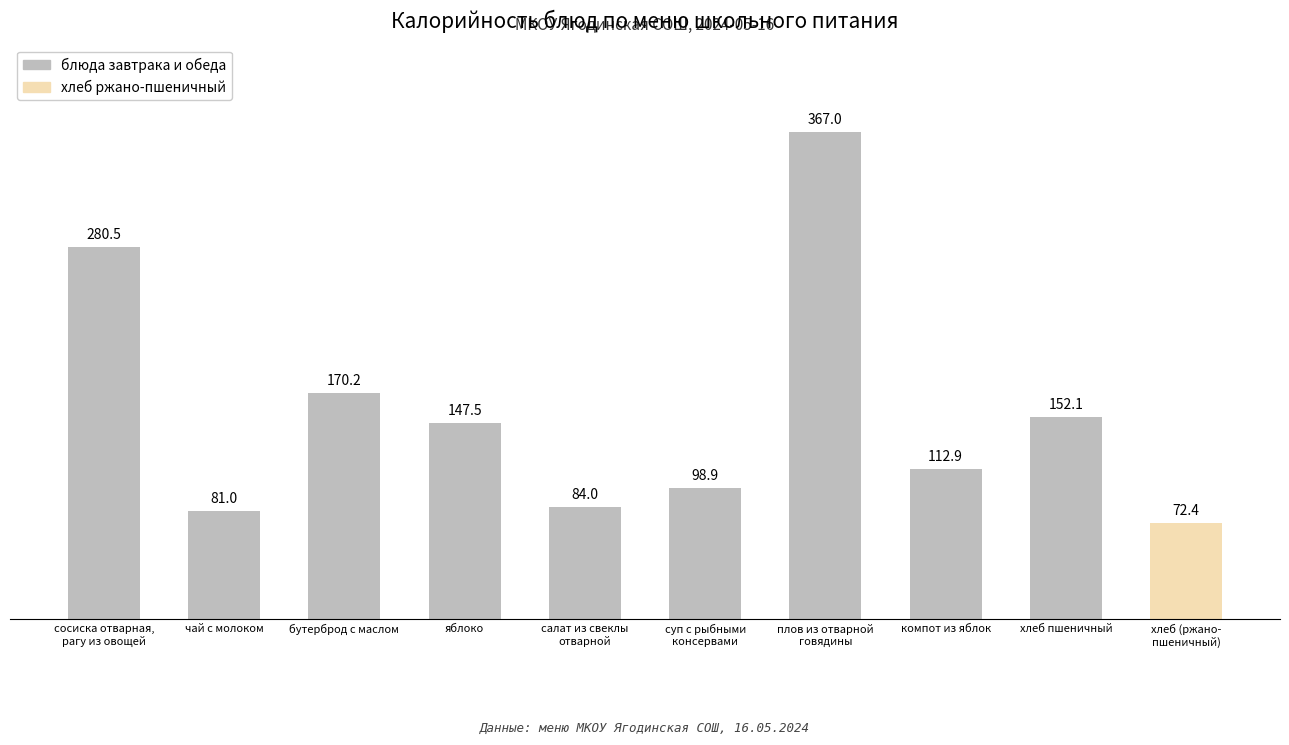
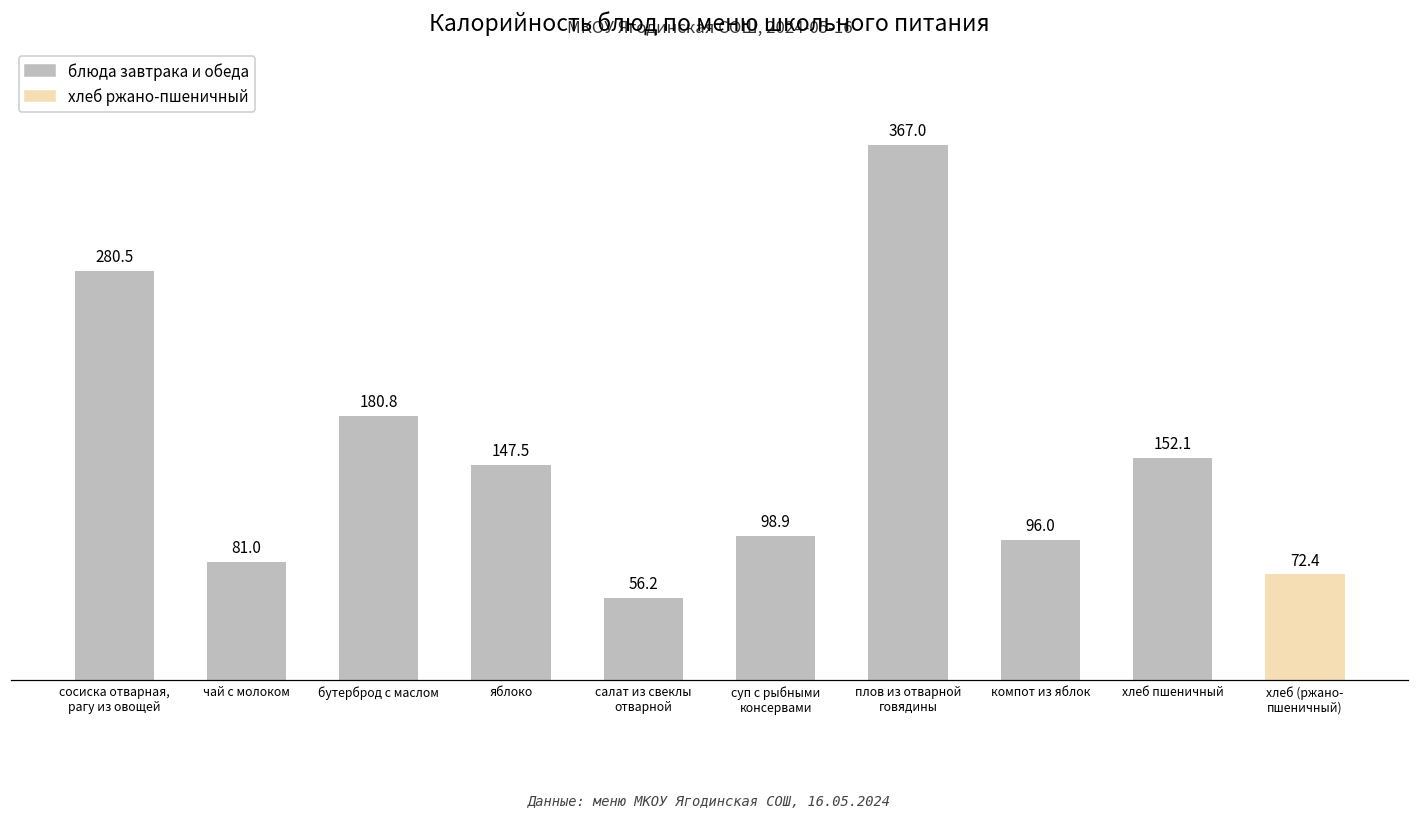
  {
    "чай с молоком": 81.0,
-   "бутерброд с маслом": 170.2,
+   "бутерброд с маслом": 180.8,
    "яблоко": 147.5,
-   "салат из свеклы отварной": 84.0,
+   "салат из свеклы отварной": 56.2,
    "суп с рыбными консервами": 98.9,
    "плов из отварной говядины": 367.0,
-   "компот из яблок": 112.9,
+   "компот из яблок": 96.0,
    "хлеб пшеничный": 152.1,
    "хлеб (ржано- пшеничный)": 72.4
  }
